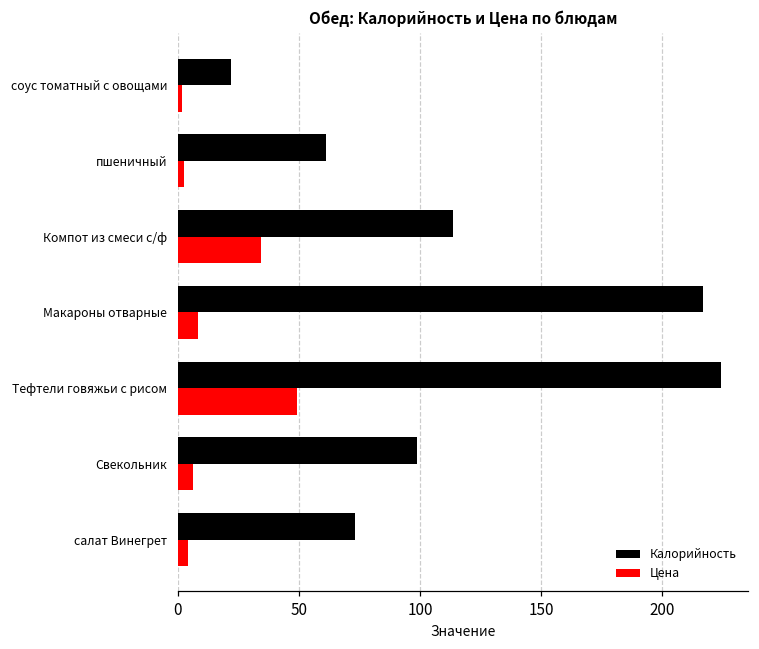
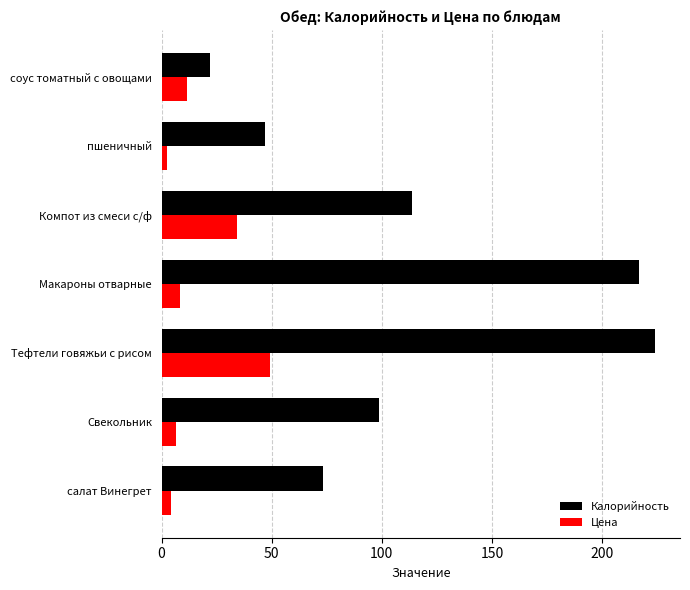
  {
    "Калорийность": {
      "соус томатный с овощами": 22,
-     "пшеничный": 61,
+     "пшеничный": 47,
      "Компот из смеси с/ф": 114,
      "Макароны отварные": 217,
      "Тефтели говяжьи с рисом": 224,
      "Свекольник": 99,
      "салат Винегрет": 73
    },
    "Цена": {
-     "соус томатный с овощами": 2,
+     "соус томатный с овощами": 11,
      "пшеничный": 2,
      "Компот из смеси с/ф": 34,
      "Макароны отварные": 8,
      "Тефтели говяжьи с рисом": 49,
      "Свекольник": 6,
      "салат Винегрет": 4
    }
  }
